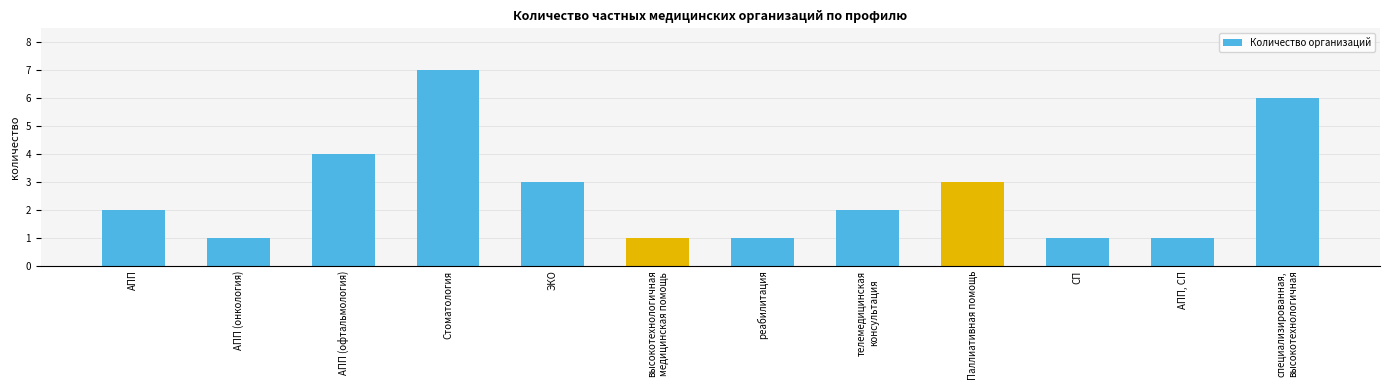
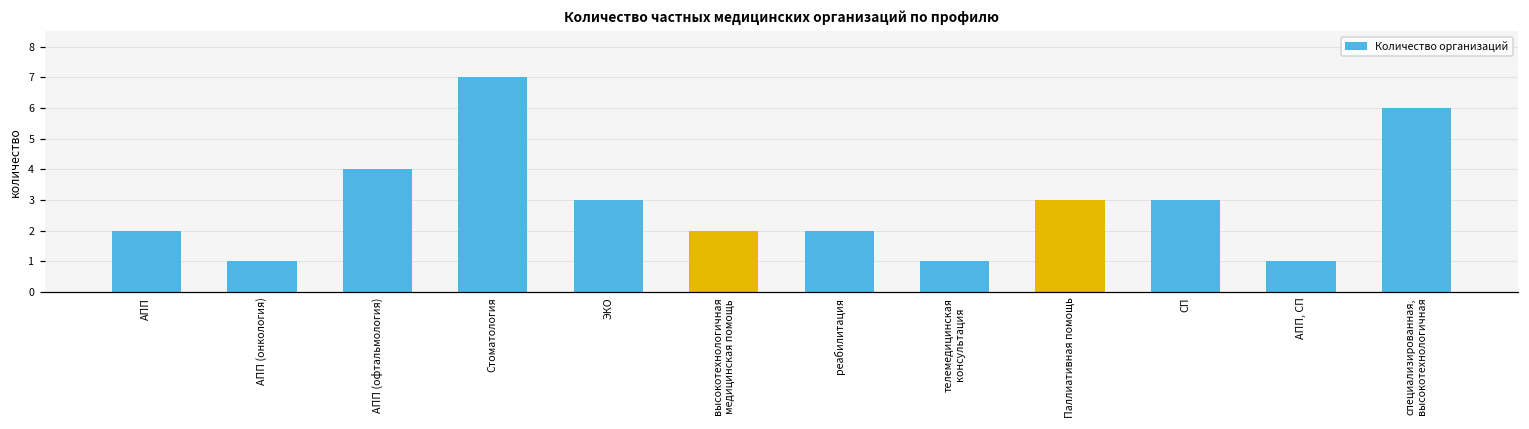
  {
    "АПП": 2,
    "АПП (онкология)": 1,
    "АПП (офтальмология)": 4,
    "Стоматология": 7,
    "ЭКО": 3,
-   "высокотехнологичная медицинская помощь": 1,
-   "реабилитация": 1,
-   "телемедицинская консультация": 2,
+   "высокотехнологичная медицинская помощь": 2,
+   "реабилитация": 2,
+   "телемедицинская консультация": 1,
    "Паллиативная помощь": 3,
-   "СП": 1,
+   "СП": 3,
    "АПП, СП": 1,
    "специализированная, высокотехнологичная": 6
  }
